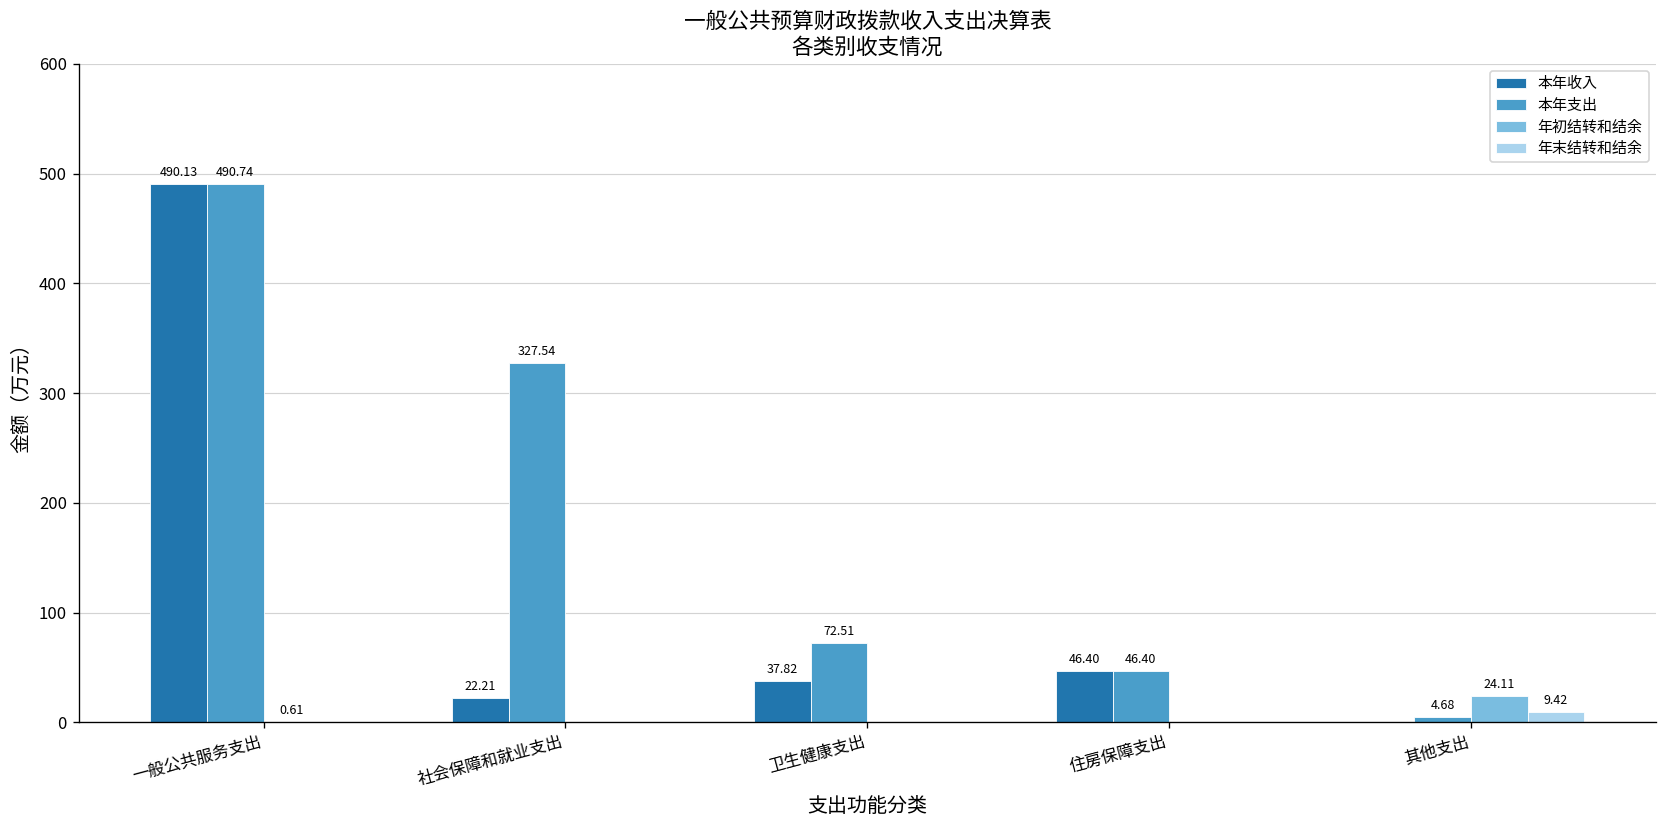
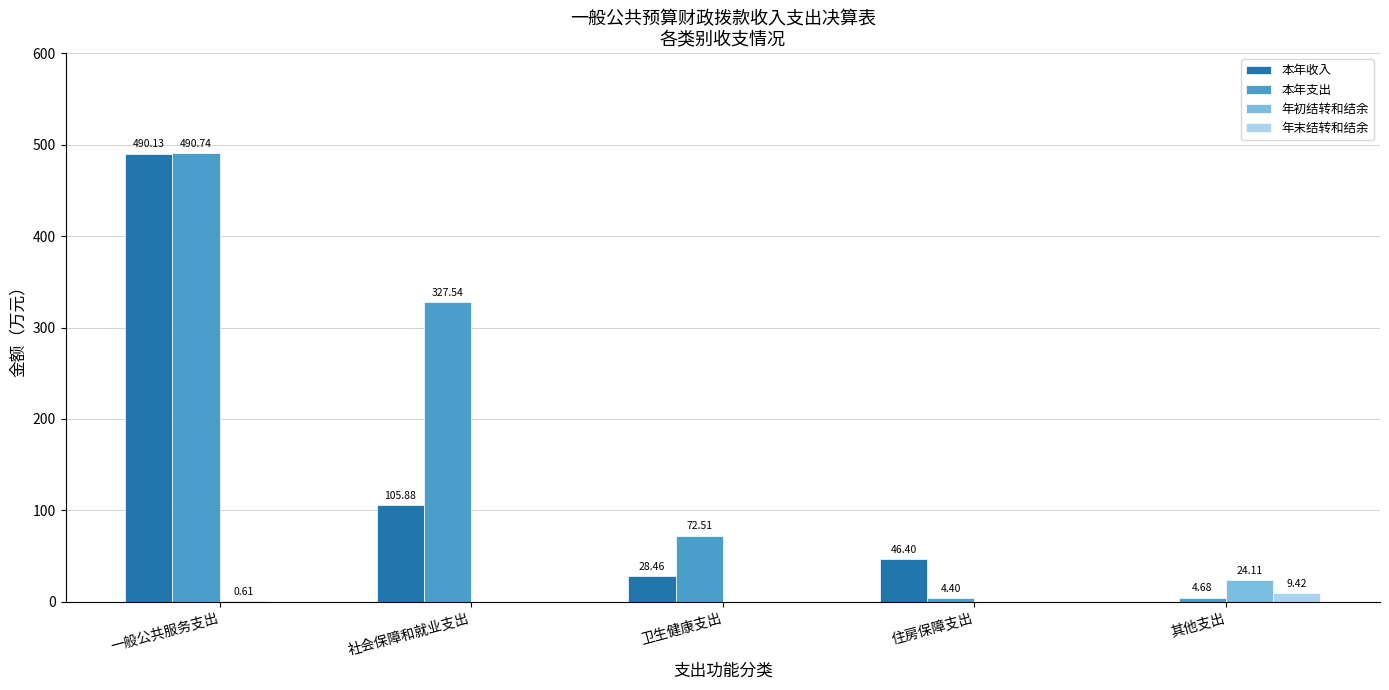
  {
    "本年收入": {
      "一般公共服务支出": 490.13,
-     "社会保障和就业支出": 22.21,
-     "卫生健康支出": 37.82,
+     "社会保障和就业支出": 105.88,
+     "卫生健康支出": 28.46,
      "住房保障支出": 46.40
    },
    "本年支出": {
      "一般公共服务支出": 490.74,
      "社会保障和就业支出": 327.54,
      "卫生健康支出": 72.51,
-     "住房保障支出": 46.40,
+     "住房保障支出": 4.40,
      "其他支出": 4.68
    }
  }
